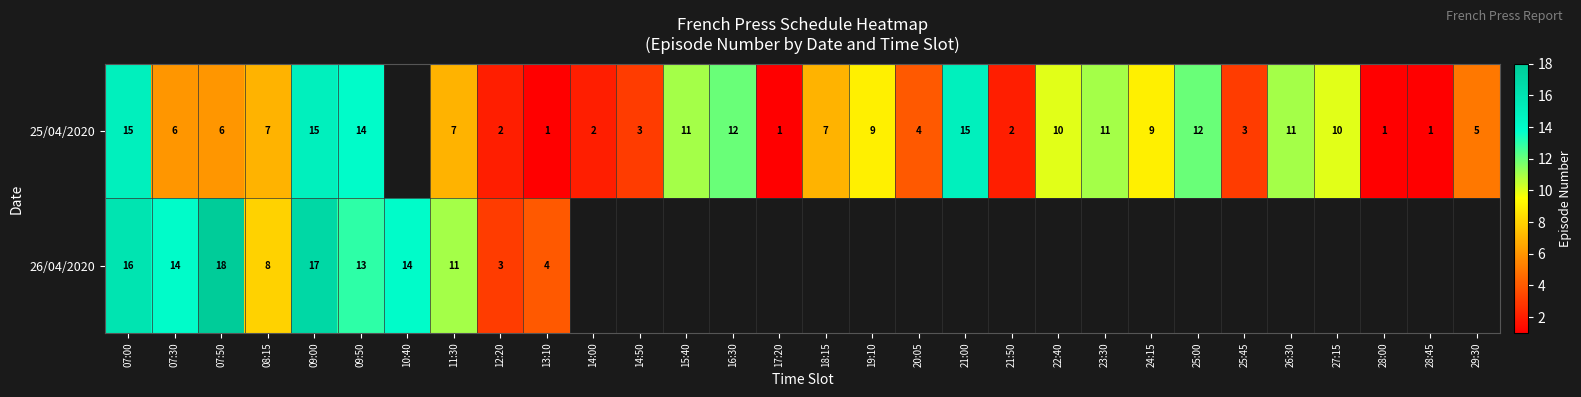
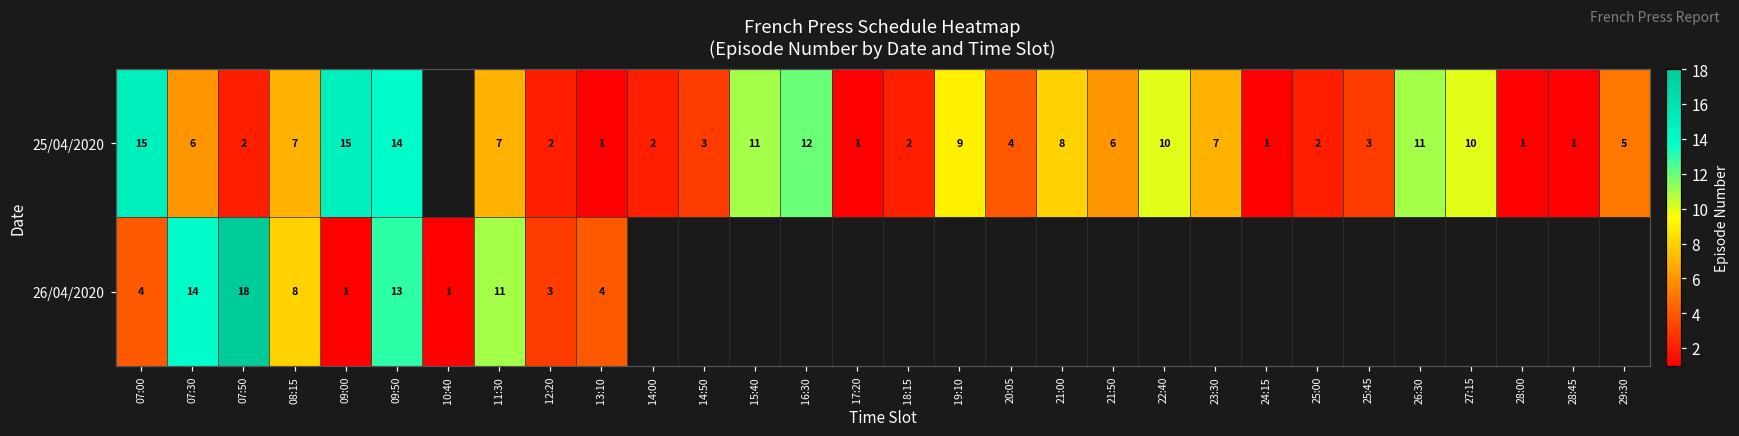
  {
    "25/04/2020": {
      "07:00": 15,
      "07:30": 6,
-     "07:50": 6,
+     "07:50": 2,
      "08:15": 7,
      "09:00": 15,
      "09:50": 14,
      "11:30": 7,
      "12:20": 2,
      "13:10": 1,
      "14:00": 2,
      "14:50": 3,
      "15:40": 11,
      "16:30": 12,
      "17:20": 1,
-     "18:15": 7,
+     "18:15": 2,
      "19:10": 9,
      "20:05": 4,
-     "21:00": 15,
-     "21:50": 2,
+     "21:00": 8,
+     "21:50": 6,
      "22:40": 10,
-     "23:30": 11,
-     "24:15": 9,
-     "25:00": 12,
+     "23:30": 7,
+     "24:15": 1,
+     "25:00": 2,
      "25:45": 3,
      "26:30": 11,
      "27:15": 10,
      "28:00": 1,
      "28:45": 1,
      "29:30": 5
    },
    "26/04/2020": {
-     "07:00": 16,
+     "07:00": 4,
      "07:30": 14,
      "07:50": 18,
      "08:15": 8,
-     "09:00": 17,
+     "09:00": 1,
      "09:50": 13,
-     "10:40": 14,
+     "10:40": 1,
      "11:30": 11,
      "12:20": 3,
      "13:10": 4
    }
  }
